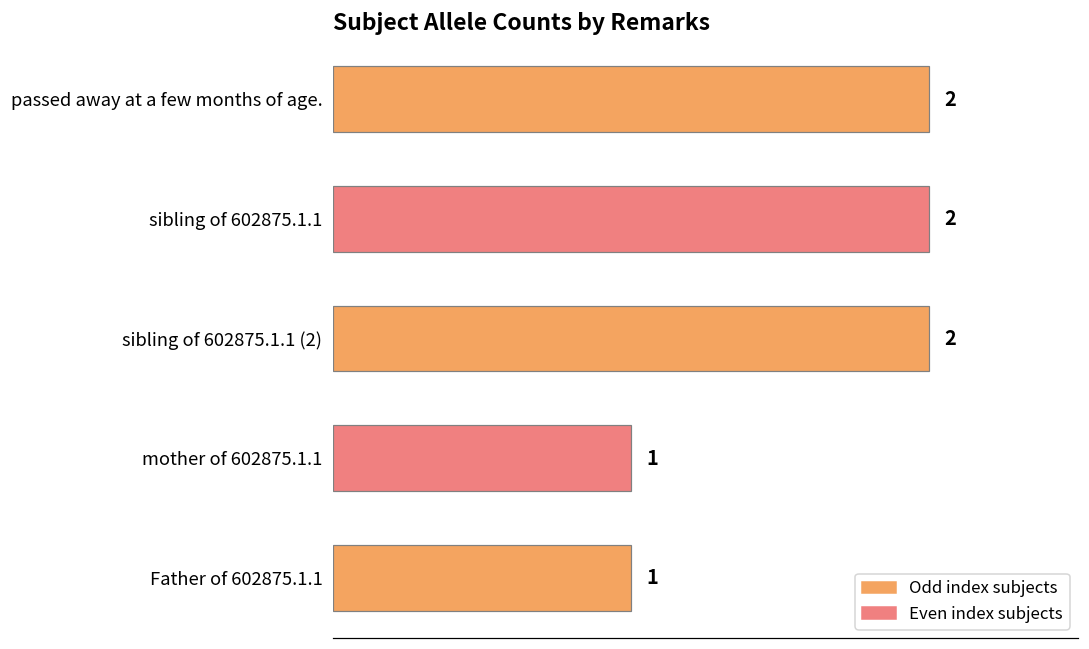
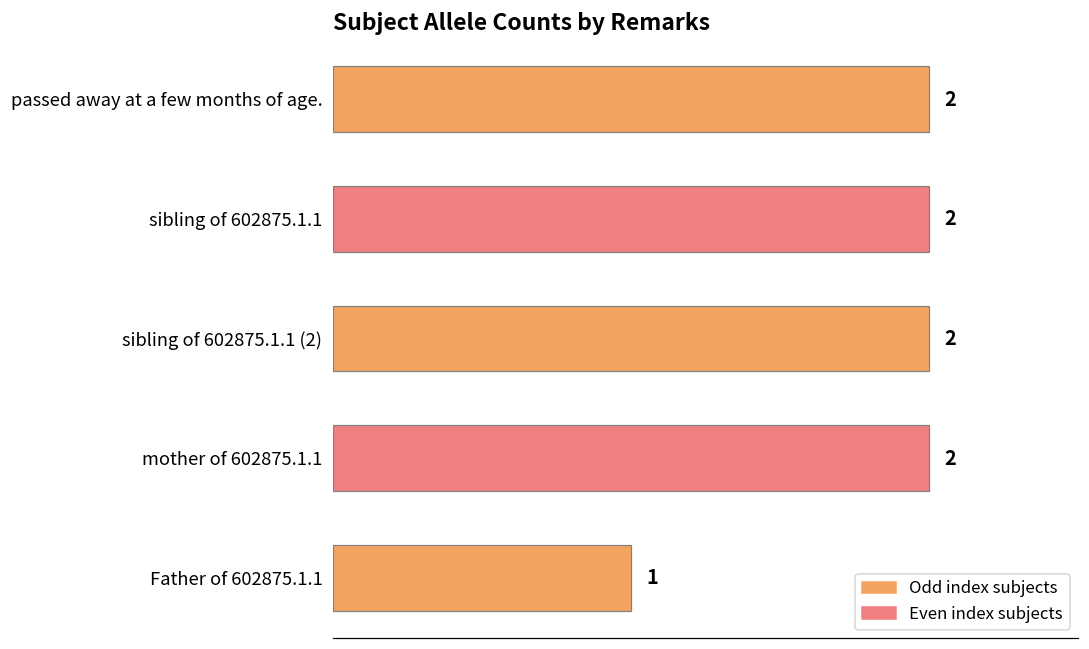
  {
    "passed away at a few months of age.": 2,
    "sibling of 602875.1.1": 2,
    "sibling of 602875.1.1 (2)": 2,
-   "mother of 602875.1.1": 1,
+   "mother of 602875.1.1": 2,
    "Father of 602875.1.1": 1
  }
